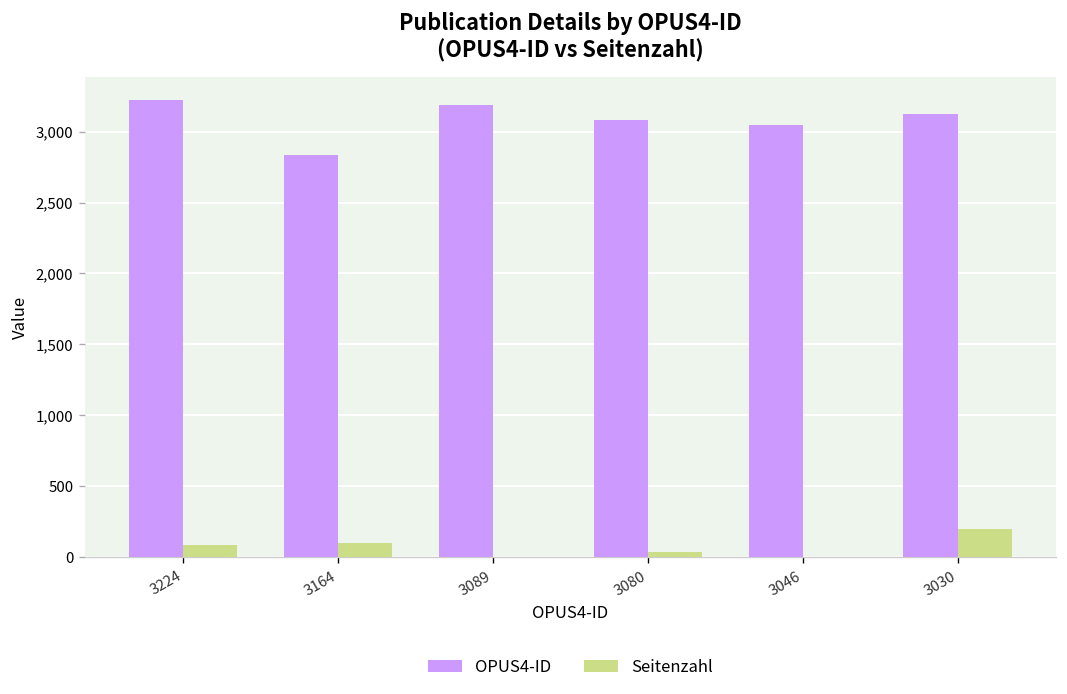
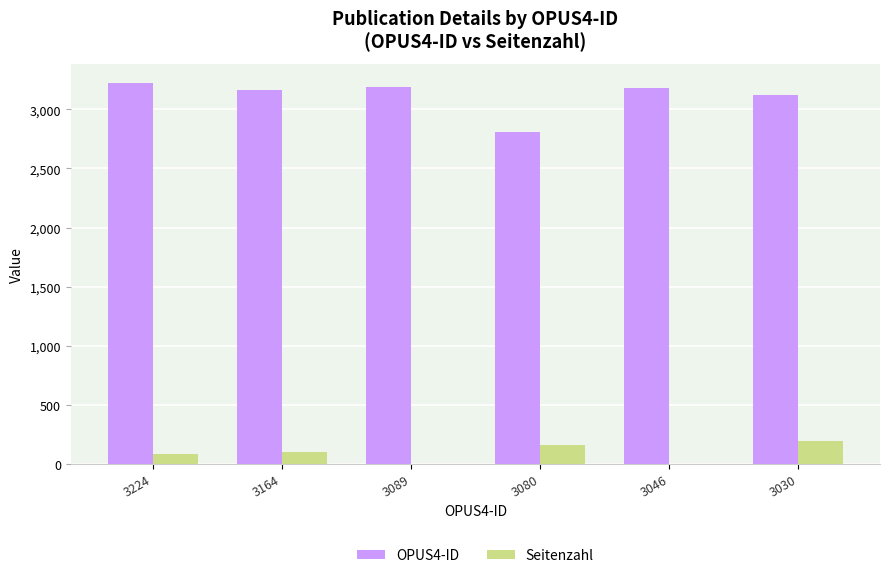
  {
    "OPUS4-ID": {
      "3224": "3,220",
-     "3164": "2,830",
+     "3164": "3,160",
      "3089": "3,190",
-     "3080": "3,080",
-     "3046": "3,050",
+     "3080": "2,810",
+     "3046": "3,180",
      "3030": "3,120"
    },
    "Seitenzahl": {
      "3224": "90",
      "3164": "100",
      "3089": "0",
-     "3080": "40",
+     "3080": "160",
      "3046": "0",
      "3030": "200"
    }
  }
